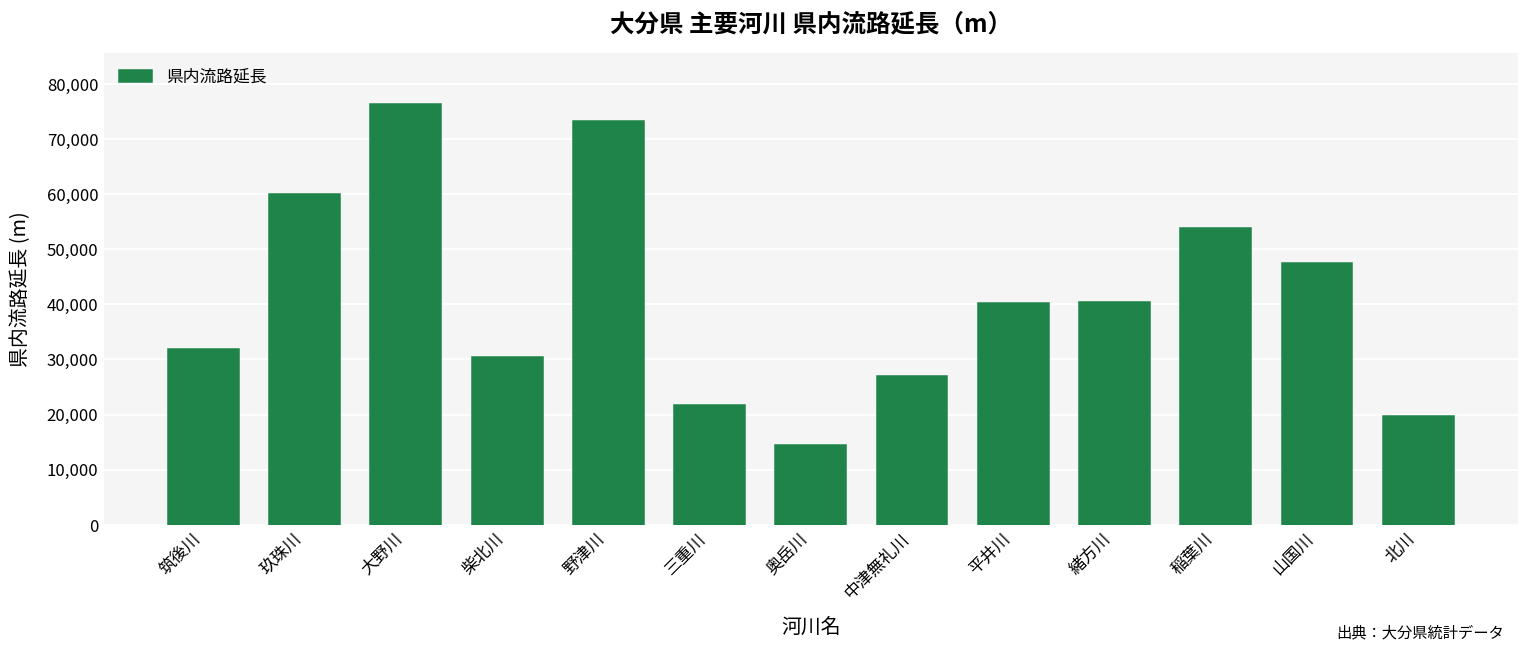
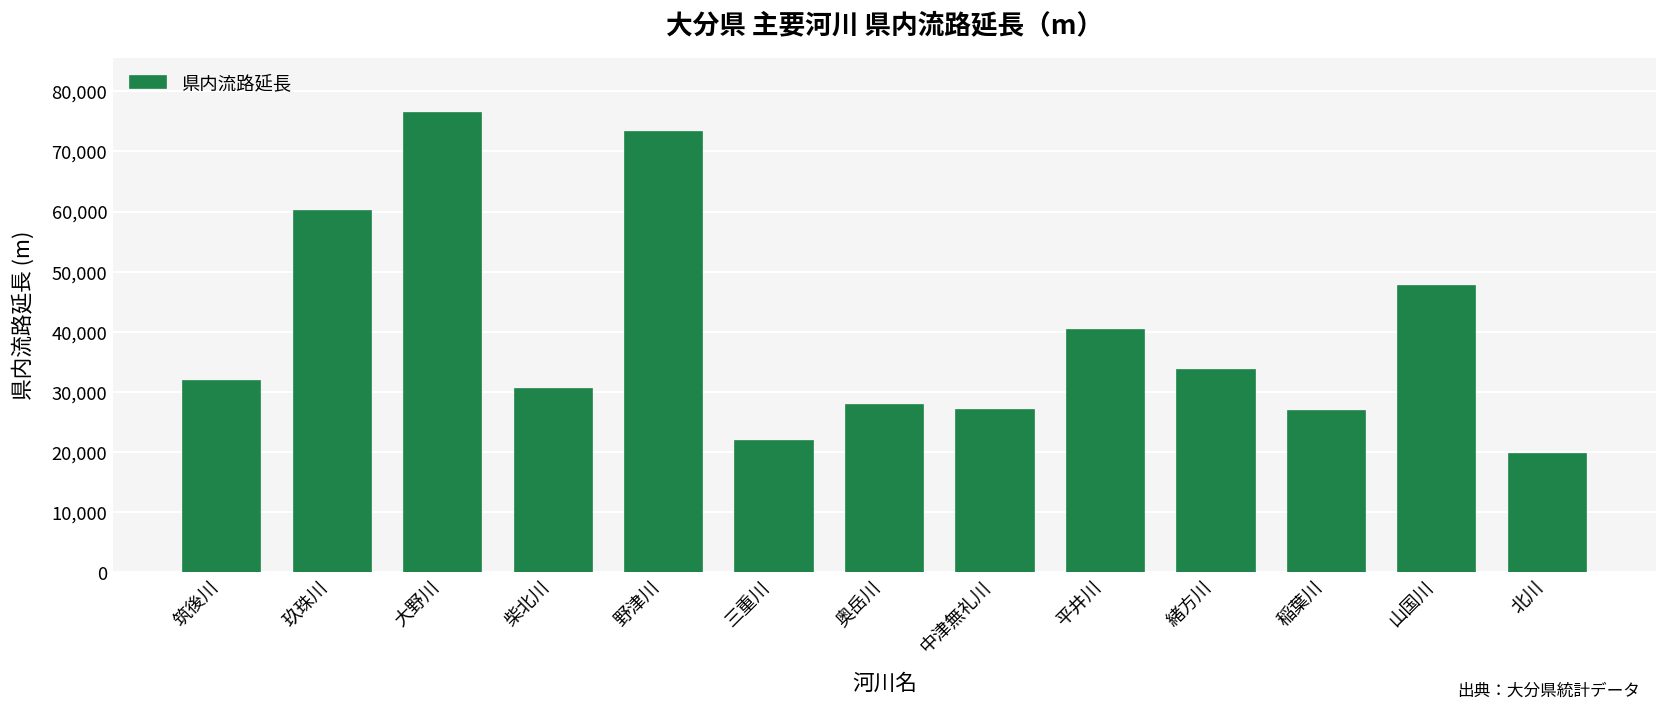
  {
    "筑後川": "32,000",
    "玖珠川": "60,000",
    "大野川": "76,000",
    "柴北川": "30,000",
    "野津川": "73,000",
    "三重川": "22,000",
-   "奥岳川": "14,000",
+   "奥岳川": "28,000",
    "中津無礼川": "27,000",
    "平井川": "40,000",
-   "緒方川": "40,000",
-   "稲葉川": "54,000",
+   "緒方川": "34,000",
+   "稲葉川": "27,000",
    "山国川": "48,000",
    "北川": "20,000"
  }
